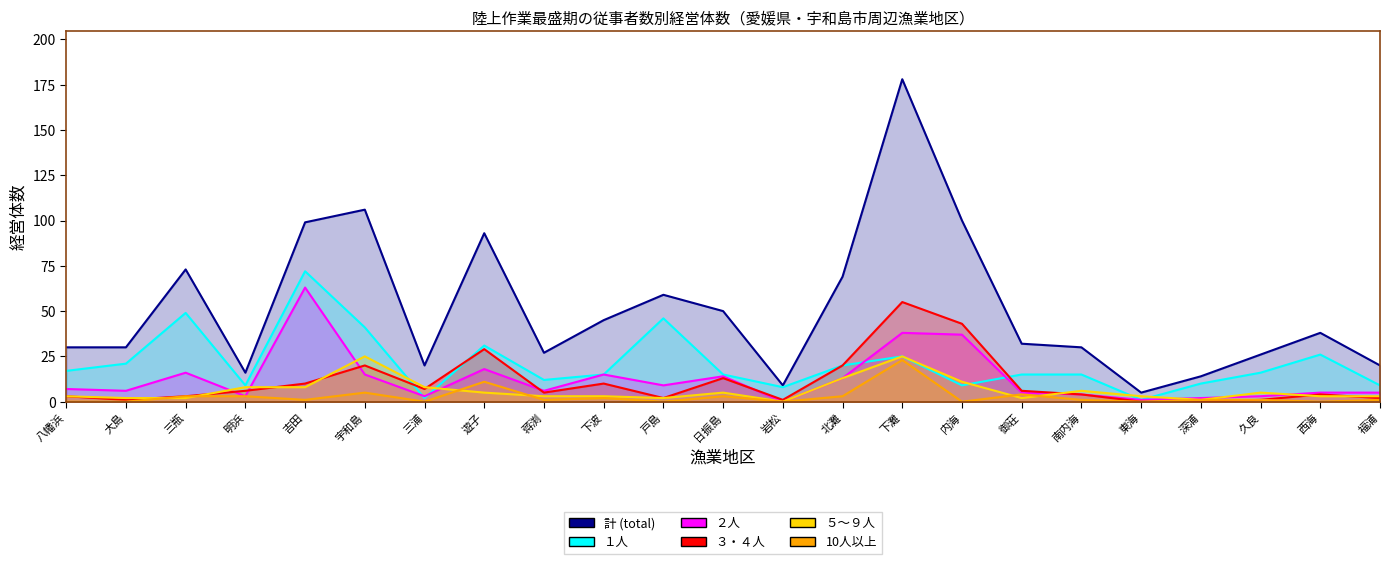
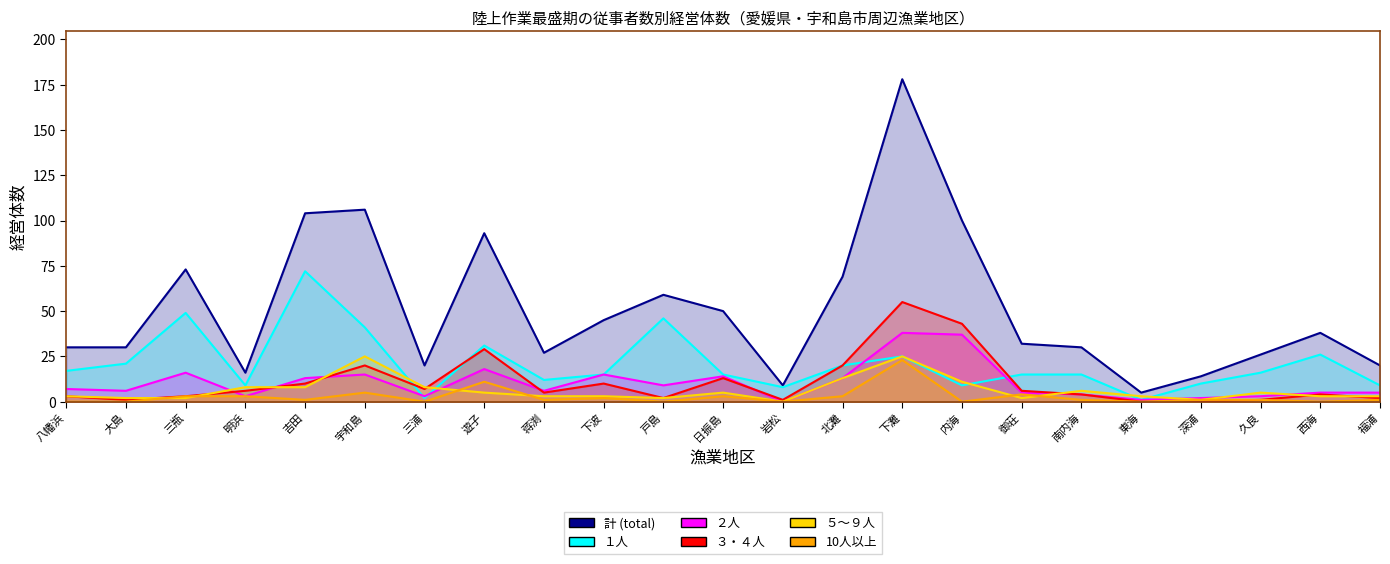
  {
    "計 (total)": {
      "八幡浜": 30,
      "大島": 30,
      "三瓶": 73,
      "明浜": 16,
-     "吉田": 99,
+     "吉田": 104,
      "宇和島": 106,
      "三浦": 20,
      "遊子": 93,
      "蒋渕": 27,
      "下波": 45,
      "戸島": 59,
      "日振島": 50,
      "北灘": 69,
      "下灘": 178,
      "内海": 100,
      "御荘": 32,
      "南内海": 30,
      "東海": 5,
      "深浦": 14,
      "久良": 26,
      "西海": 38,
      "福浦": 20
    },
    "１人": {
      "八幡浜": 17,
      "大島": 21,
      "三瓶": 49,
      "吉田": 72,
      "宇和島": 41,
      "遊子": 31,
      "蒋渕": 12,
      "戸島": 46,
      "内海": 9,
      "御荘": 15,
      "南内海": 15,
      "深浦": 10,
      "久良": 16,
      "西海": 26,
      "福浦": 9
    },
    "２人": {
      "八幡浜": 7,
      "大島": 6,
      "三瓶": 16,
-     "吉田": 63,
+     "吉田": 13,
      "宇和島": 15,
      "遊子": 18,
      "戸島": 9,
      "下灘": 38,
      "内海": 37,
      "久良": 3,
      "福浦": 5
    },
    "３・４人": {
      "明浜": 6,
      "吉田": 10,
      "宇和島": 20,
      "遊子": 29,
      "下波": 10,
      "下灘": 55,
      "内海": 43
    }
  }
